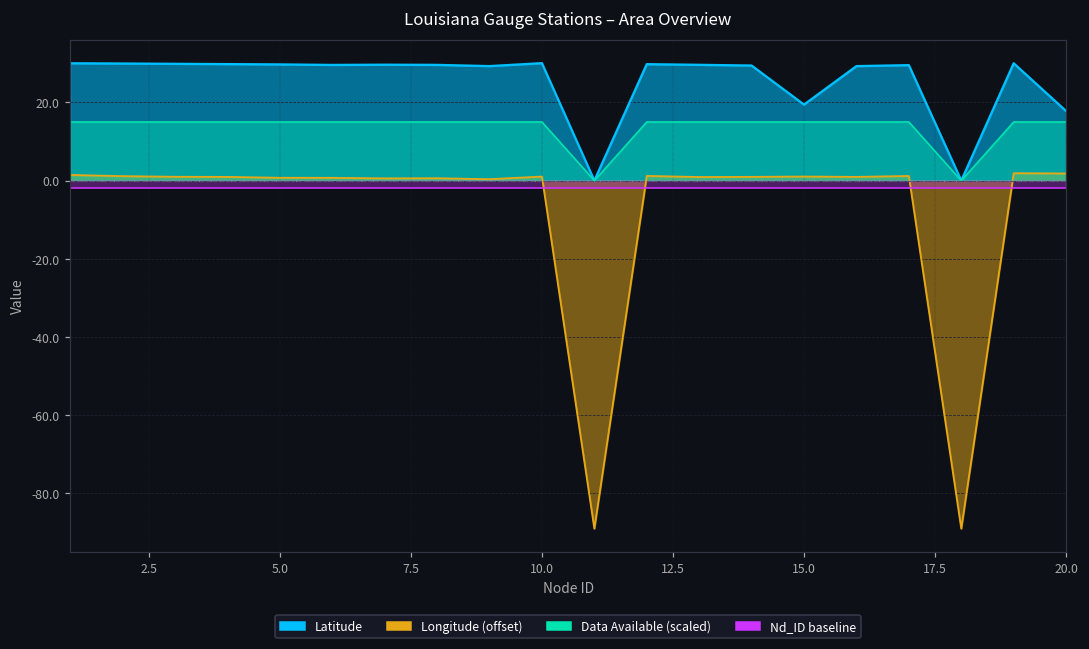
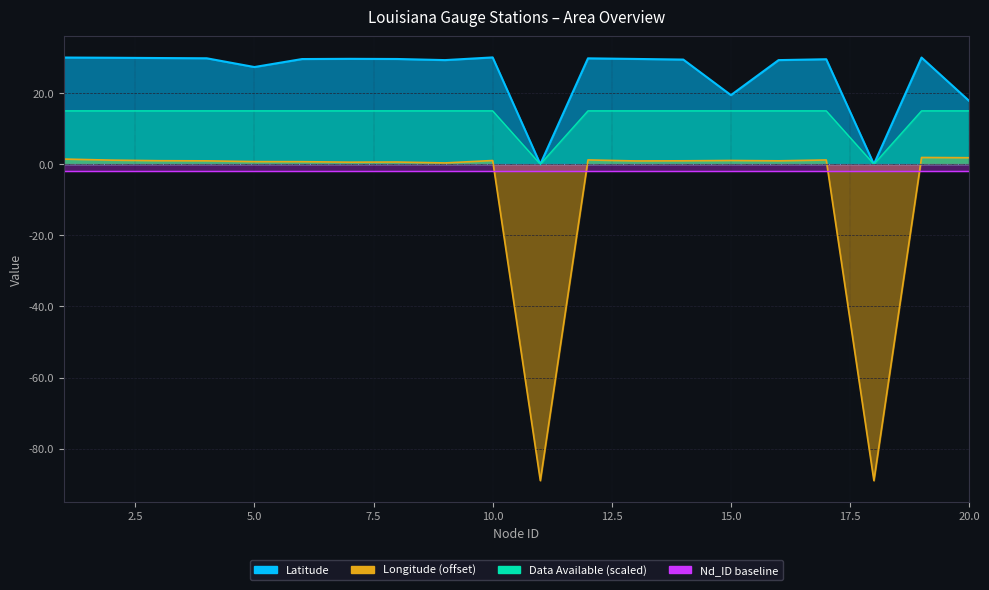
  {
    "Latitude": {
-     "5.0": 30,
+     "5.0": 27,
      "10.0": 30,
      "15.0": 19,
      "20.0": 18
    },
    "Data Available (scaled)": {
      "5.0": 15,
      "10.0": 15,
      "15.0": 15,
      "20.0": 15
    }
  }
